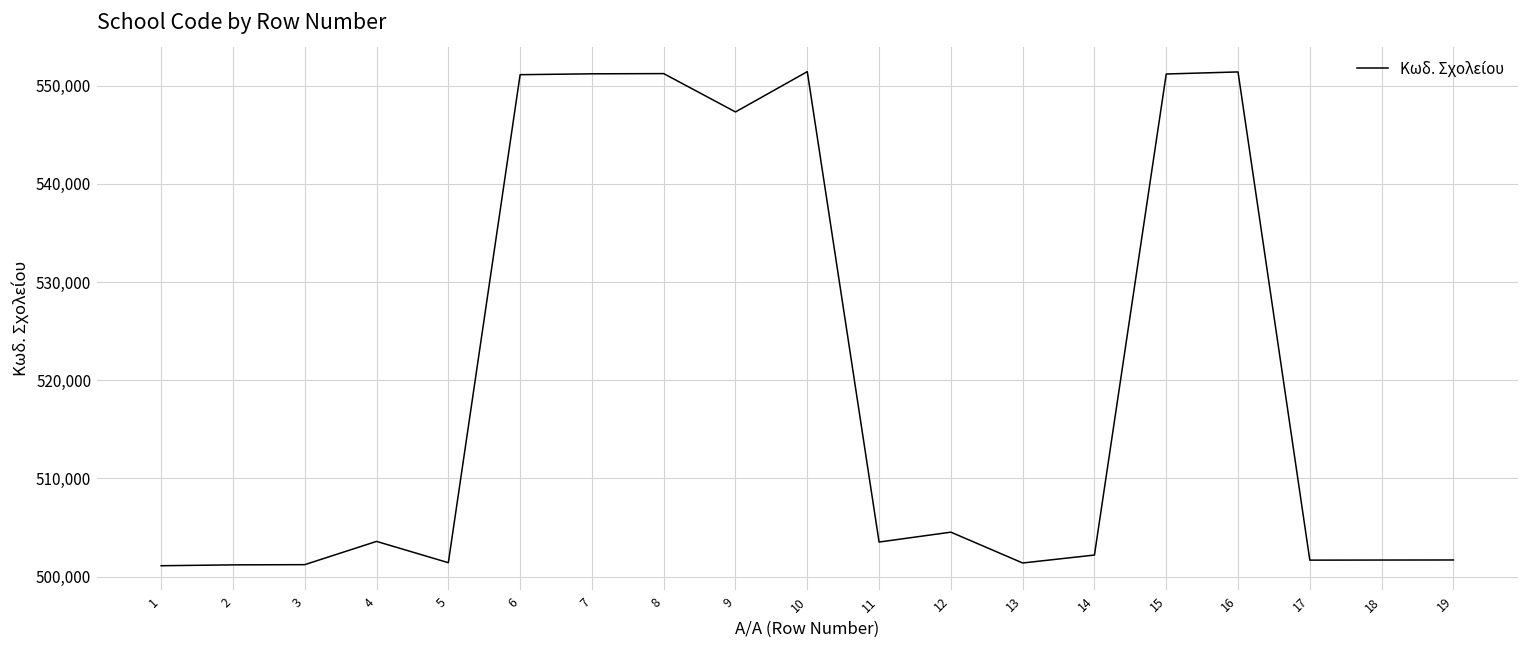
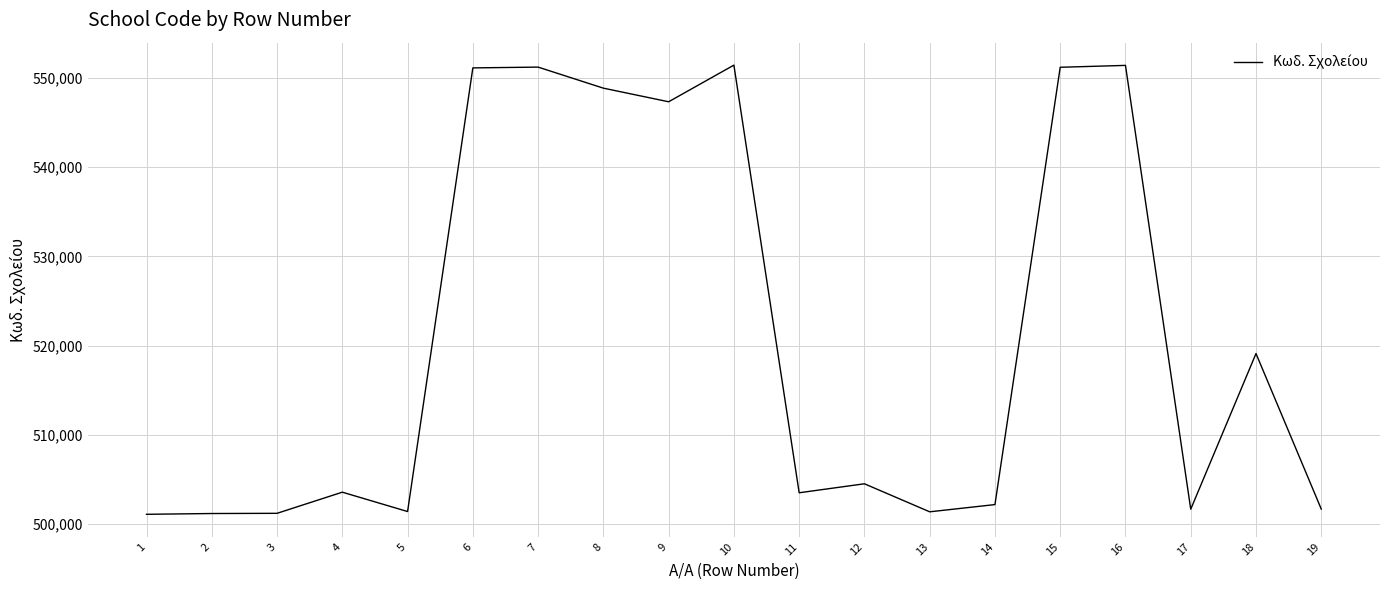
  {
    "1": "501,000",
    "2": "501,000",
    "3": "501,000",
    "4": "504,000",
    "5": "501,000",
    "6": "551,000",
    "7": "551,000",
-   "8": "551,000",
+   "8": "549,000",
    "9": "547,000",
    "10": "551,000",
    "11": "504,000",
    "12": "505,000",
    "13": "501,000",
    "14": "502,000",
    "15": "551,000",
    "16": "551,000",
    "17": "502,000",
-   "18": "502,000",
+   "18": "519,000",
    "19": "502,000"
  }
